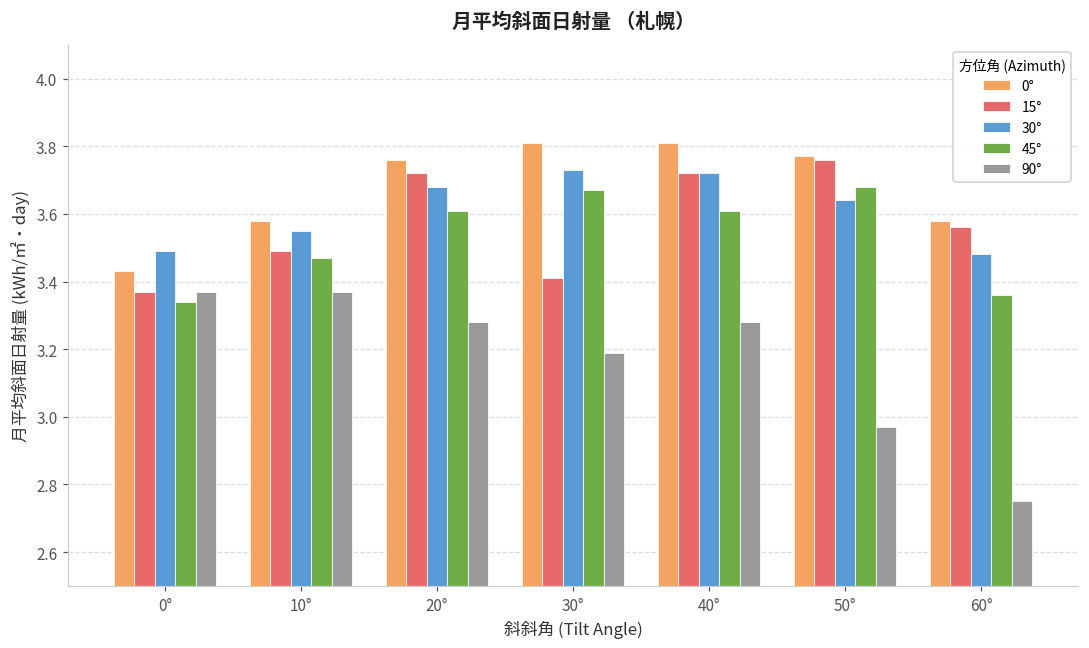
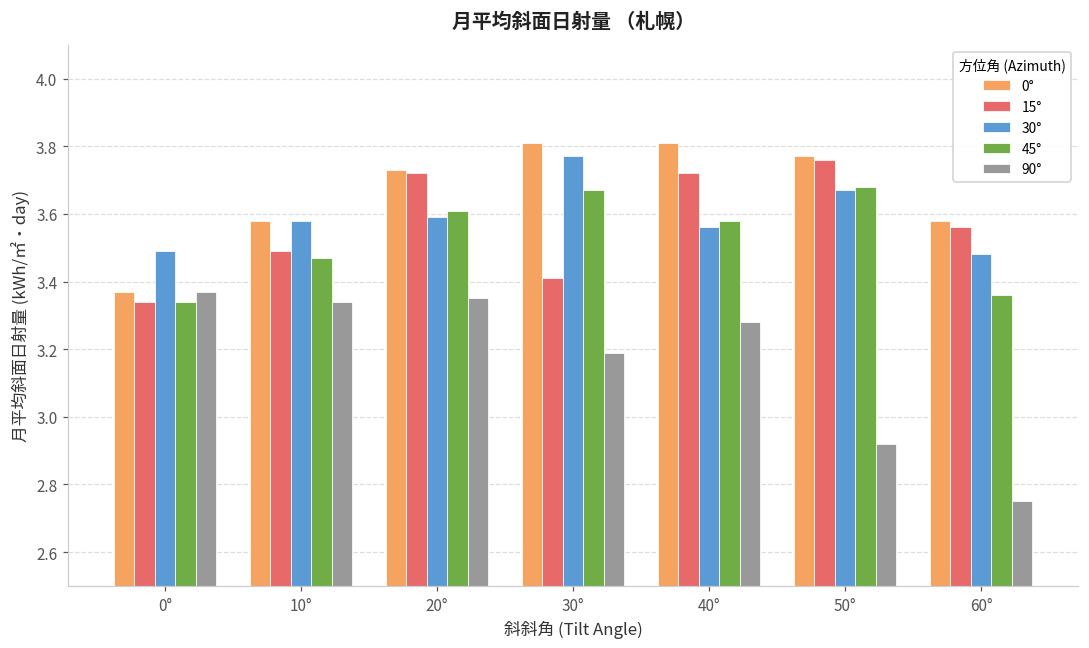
  {
    "0°": {
-     "0°": 3.43,
+     "0°": 3.37,
      "10°": 3.58,
-     "20°": 3.76,
+     "20°": 3.73,
      "30°": 3.81,
      "40°": 3.81,
      "50°": 3.77,
      "60°": 3.58
    },
    "15°": {
-     "0°": 3.37,
+     "0°": 3.34,
      "10°": 3.49,
      "20°": 3.72,
      "30°": 3.41,
      "40°": 3.72,
      "50°": 3.76,
      "60°": 3.56
    },
    "30°": {
      "0°": 3.49,
-     "10°": 3.55,
-     "20°": 3.68,
-     "30°": 3.73,
-     "40°": 3.72,
-     "50°": 3.64,
+     "10°": 3.58,
+     "20°": 3.59,
+     "30°": 3.77,
+     "40°": 3.56,
+     "50°": 3.67,
      "60°": 3.48
    },
    "45°": {
      "0°": 3.34,
      "10°": 3.47,
      "20°": 3.61,
      "30°": 3.67,
-     "40°": 3.61,
+     "40°": 3.58,
      "50°": 3.68,
      "60°": 3.36
    },
    "90°": {
      "0°": 3.37,
-     "10°": 3.37,
-     "20°": 3.28,
+     "10°": 3.34,
+     "20°": 3.35,
      "30°": 3.19,
      "40°": 3.28,
-     "50°": 2.97,
+     "50°": 2.92,
      "60°": 2.75
    }
  }
